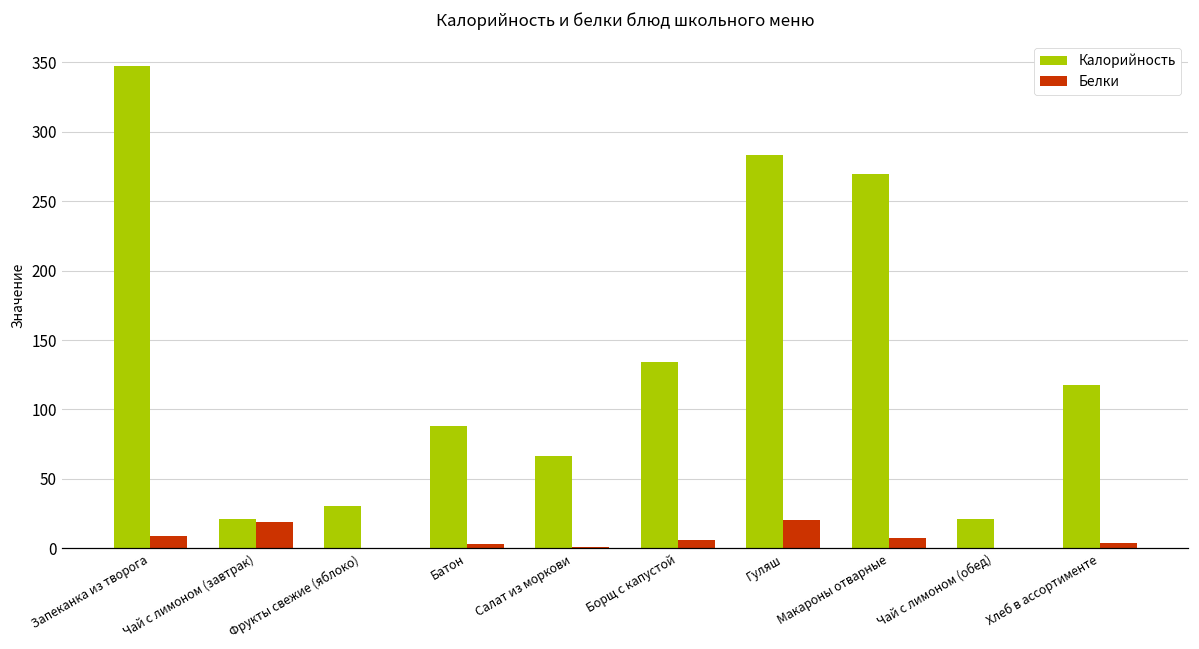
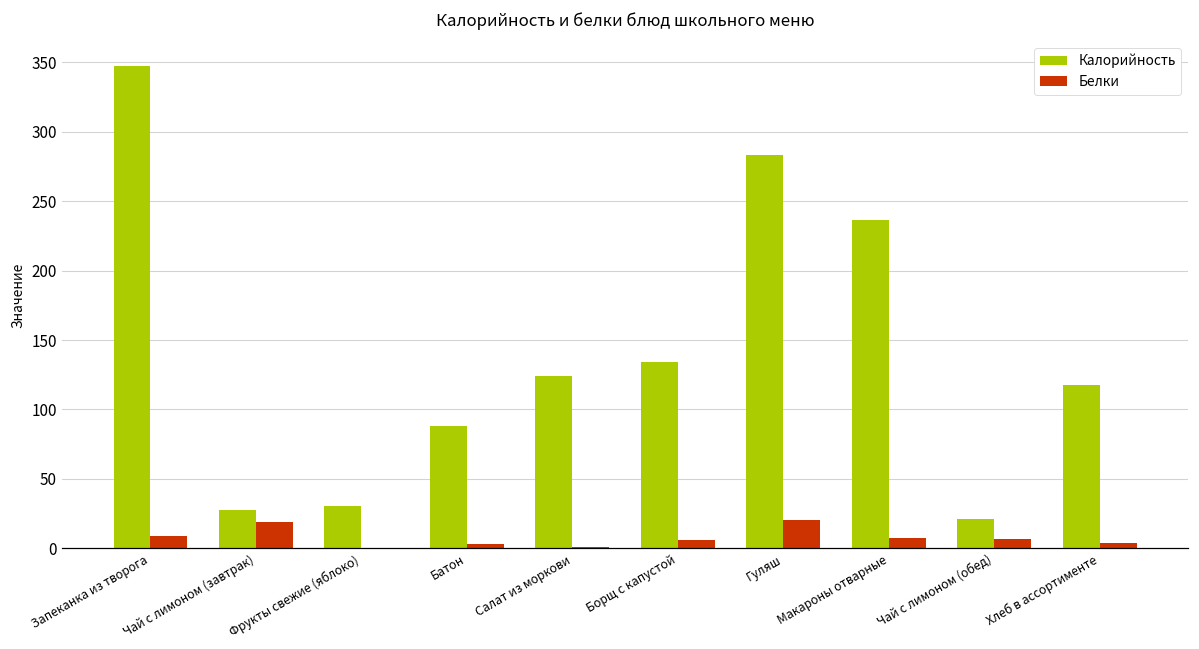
  {
    "Калорийность": {
      "Запеканка из творога": 348,
-     "Чай с лимоном (завтрак)": 21,
+     "Чай с лимоном (завтрак)": 28,
      "Фрукты свежие (яблоко)": 30,
      "Батон": 88,
-     "Салат из моркови": 67,
+     "Салат из моркови": 124,
      "Борщ с капустой": 134,
      "Гуляш": 284,
-     "Макароны отварные": 269,
+     "Макароны отварные": 237,
      "Чай с лимоном (обед)": 21,
      "Хлеб в ассортименте": 117
    },
    "Белки": {
      "Запеканка из творога": 9,
      "Чай с лимоном (завтрак)": 19,
      "Батон": 3,
      "Борщ с капустой": 6,
      "Гуляш": 20,
      "Макароны отварные": 7,
-     "Чай с лимоном (обед)": 0,
+     "Чай с лимоном (обед)": 7,
      "Хлеб в ассортименте": 4
    }
  }
